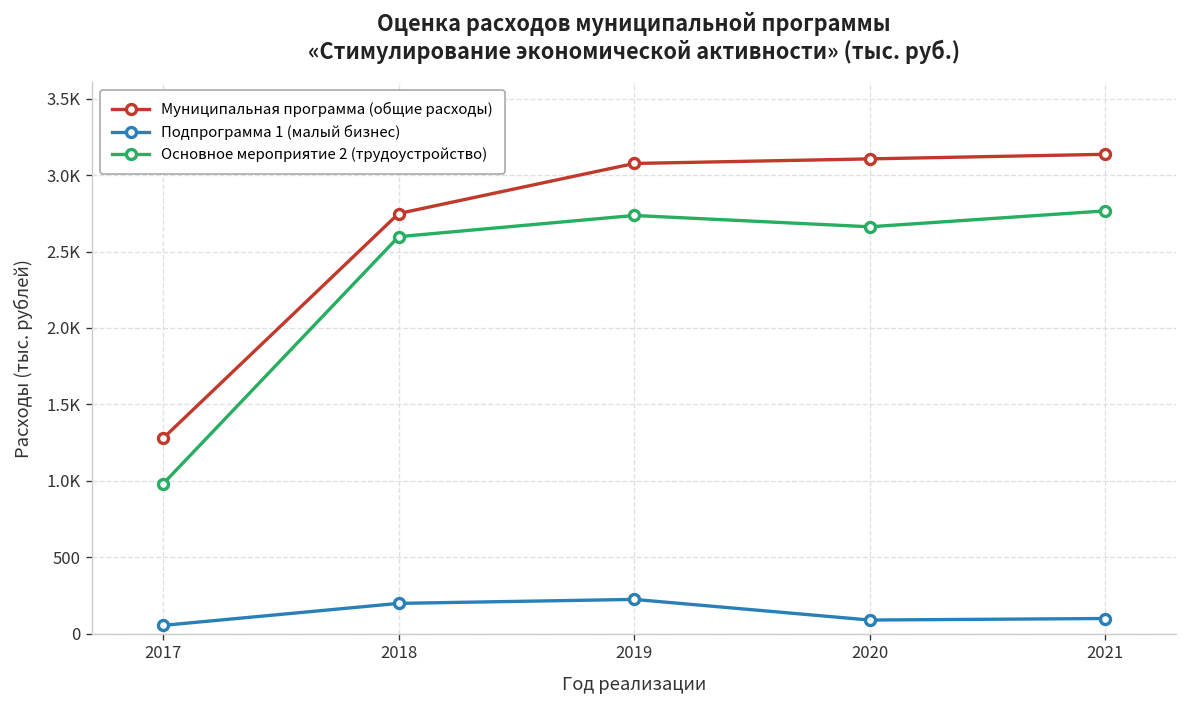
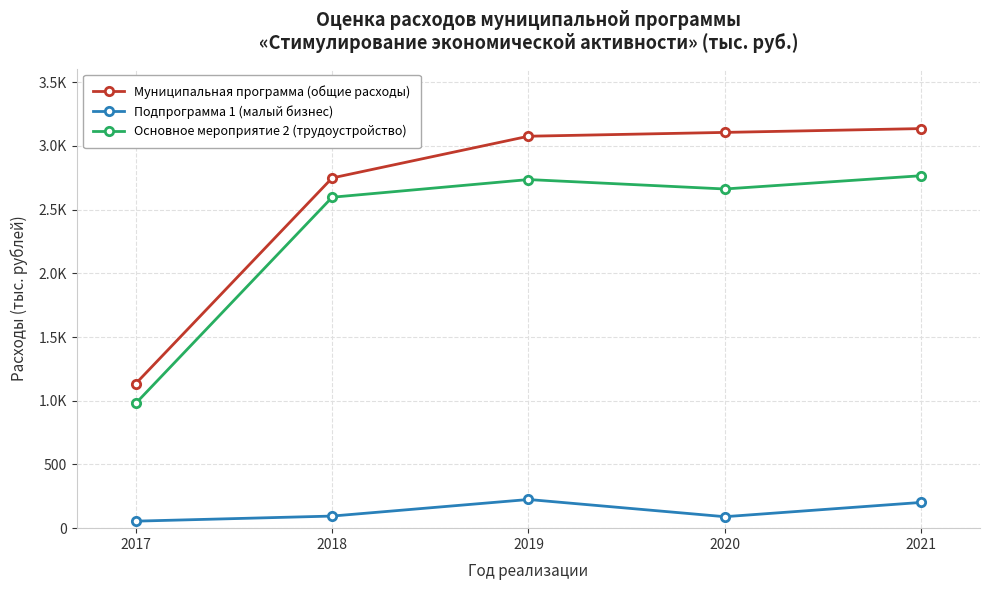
  {
    "Муниципальная программа (общие расходы)": {
-     "2017": 1280,
+     "2017": 1140,
      "2018": 2750,
      "2019": 3080,
      "2020": 3110,
      "2021": 3140
    },
    "Подпрограмма 1 (малый бизнес)": {
      "2017": 60,
-     "2018": 200,
+     "2018": 100,
      "2019": 230,
      "2020": 90,
-     "2021": 100
+     "2021": 200
    },
    "Основное мероприятие 2 (трудоустройство)": {
      "2017": 980,
      "2018": 2600,
      "2019": 2740,
      "2020": 2660,
      "2021": 2770
    }
  }
